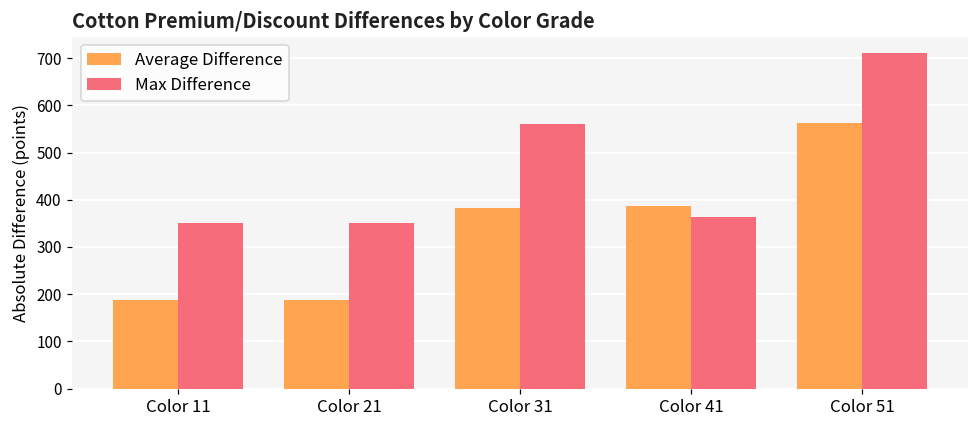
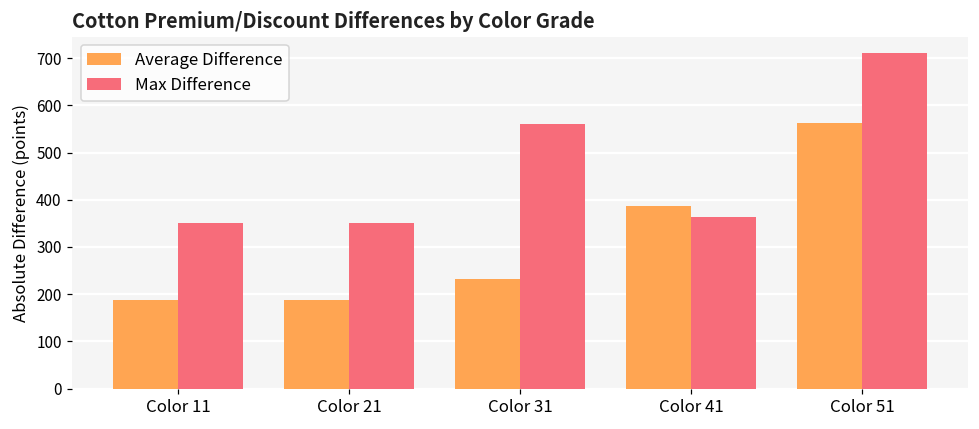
  {
    "Average Difference": {
      "Color 11": 190,
      "Color 21": 190,
-     "Color 31": 380,
+     "Color 31": 230,
      "Color 41": 390,
      "Color 51": 560
    },
    "Max Difference": {
      "Color 11": 350,
      "Color 21": 350,
      "Color 31": 560,
      "Color 41": 360,
      "Color 51": 710
    }
  }
